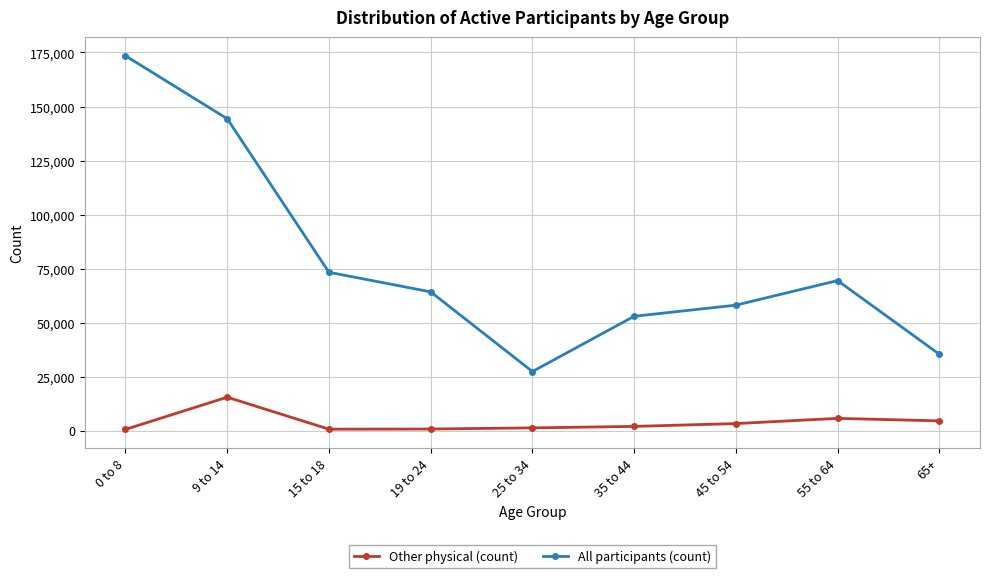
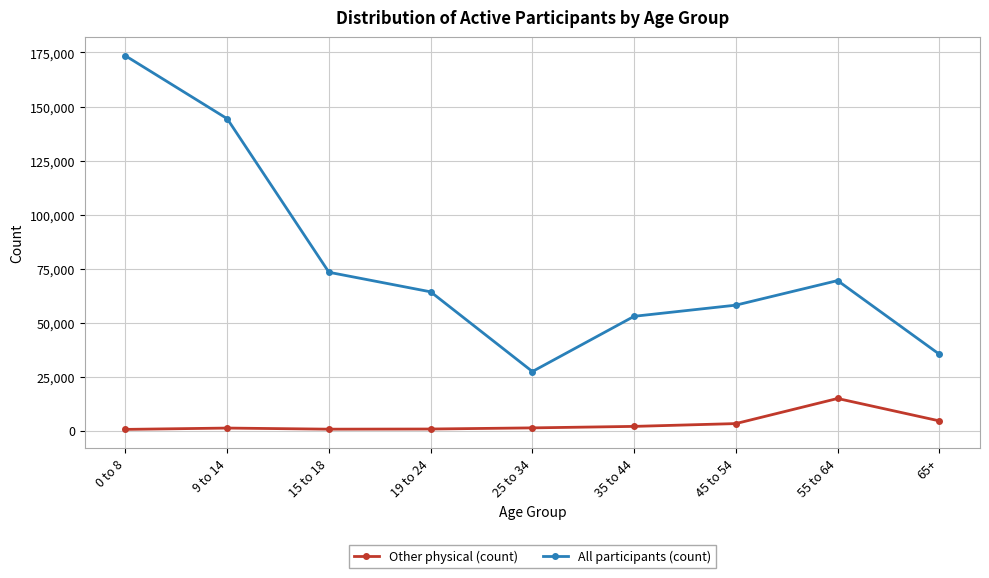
  {
    "Other physical (count)": {
      "0 to 8": "1,000",
-     "9 to 14": "16,000",
+     "9 to 14": "1,000",
      "15 to 18": "1,000",
      "19 to 24": "1,000",
      "25 to 34": "1,000",
      "35 to 44": "2,000",
      "45 to 54": "3,000",
-     "55 to 64": "6,000",
+     "55 to 64": "15,000",
      "65+": "5,000"
    },
    "All participants (count)": {
      "0 to 8": "173,000",
      "9 to 14": "144,000",
      "15 to 18": "73,000",
      "19 to 24": "64,000",
      "25 to 34": "27,000",
      "35 to 44": "53,000",
      "45 to 54": "58,000",
      "55 to 64": "69,000",
      "65+": "35,000"
    }
  }
